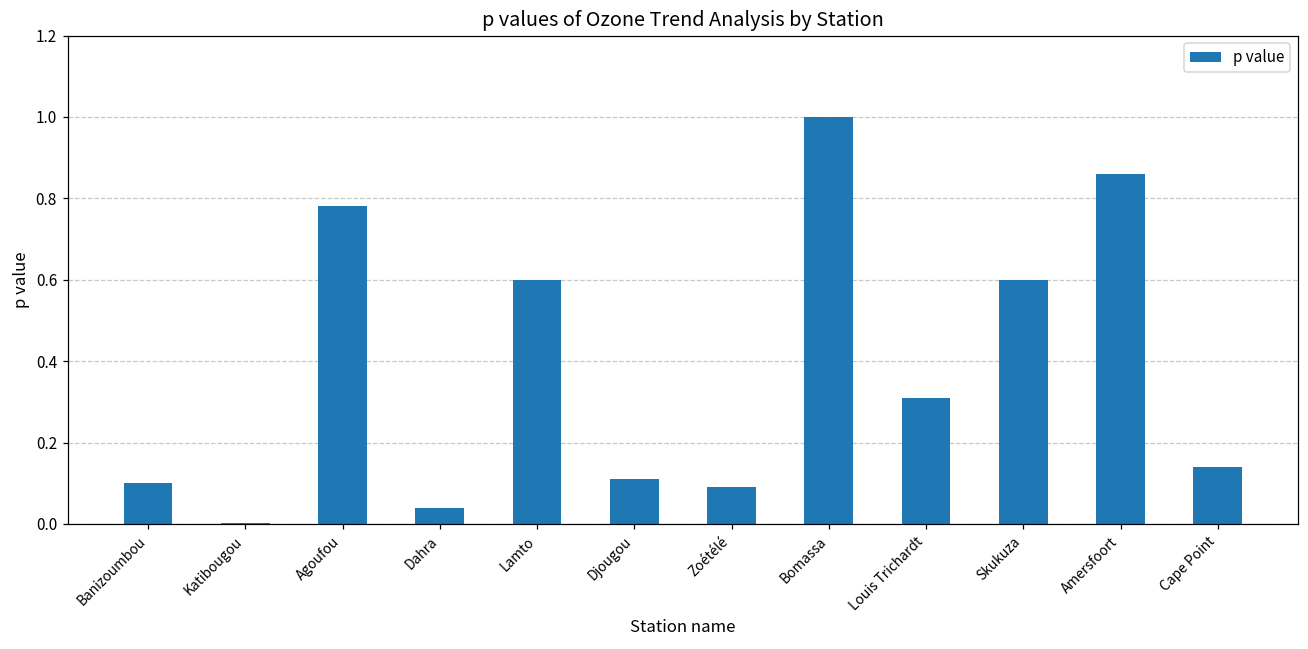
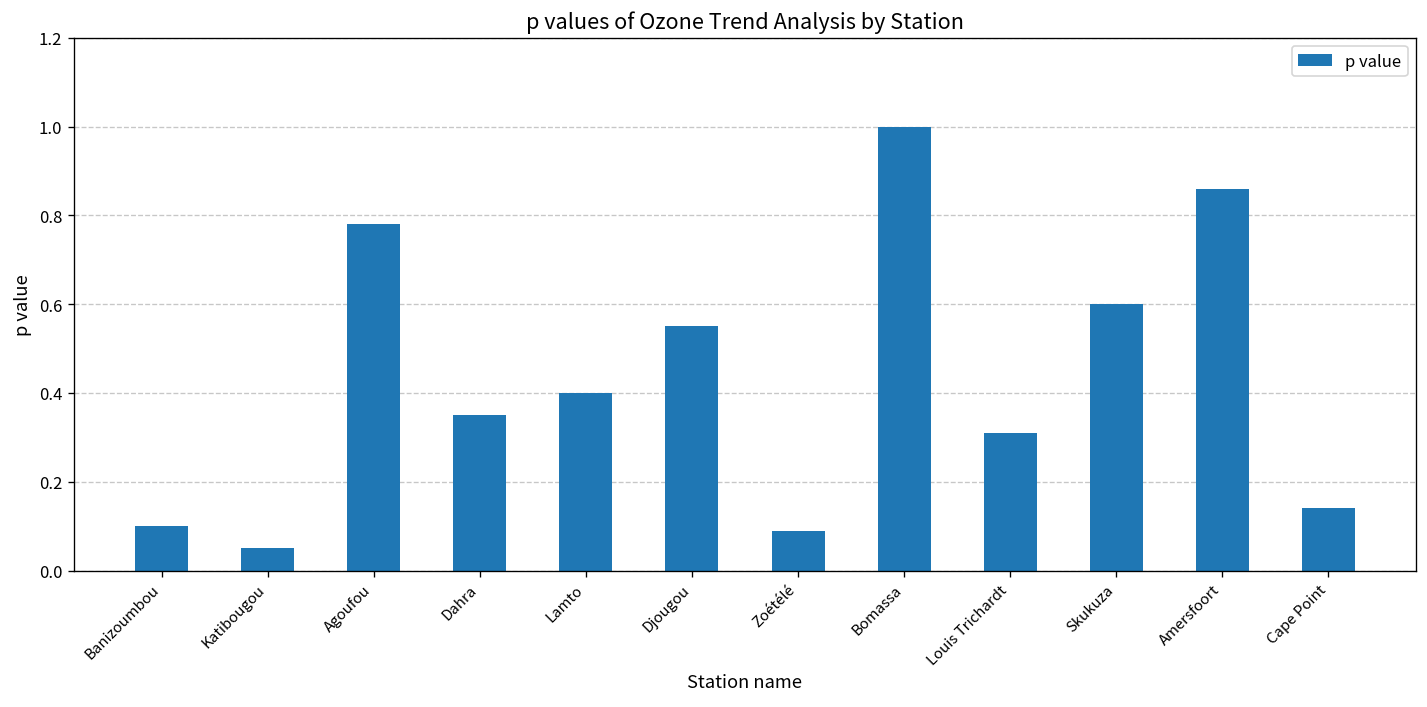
  {
    "Banizoumbou": 0.10,
-   "Katibougou": 0.00,
+   "Katibougou": 0.05,
    "Agoufou": 0.78,
-   "Dahra": 0.04,
-   "Lamto": 0.6,
-   "Djougou": 0.11,
+   "Dahra": 0.35,
+   "Lamto": 0.4,
+   "Djougou": 0.55,
    "Zoétélé": 0.09,
    "Bomassa": 1.00,
    "Louis Trichardt": 0.31,
    "Skukuza": 0.60,
    "Amersfoort": 0.86,
    "Cape Point": 0.14
  }
